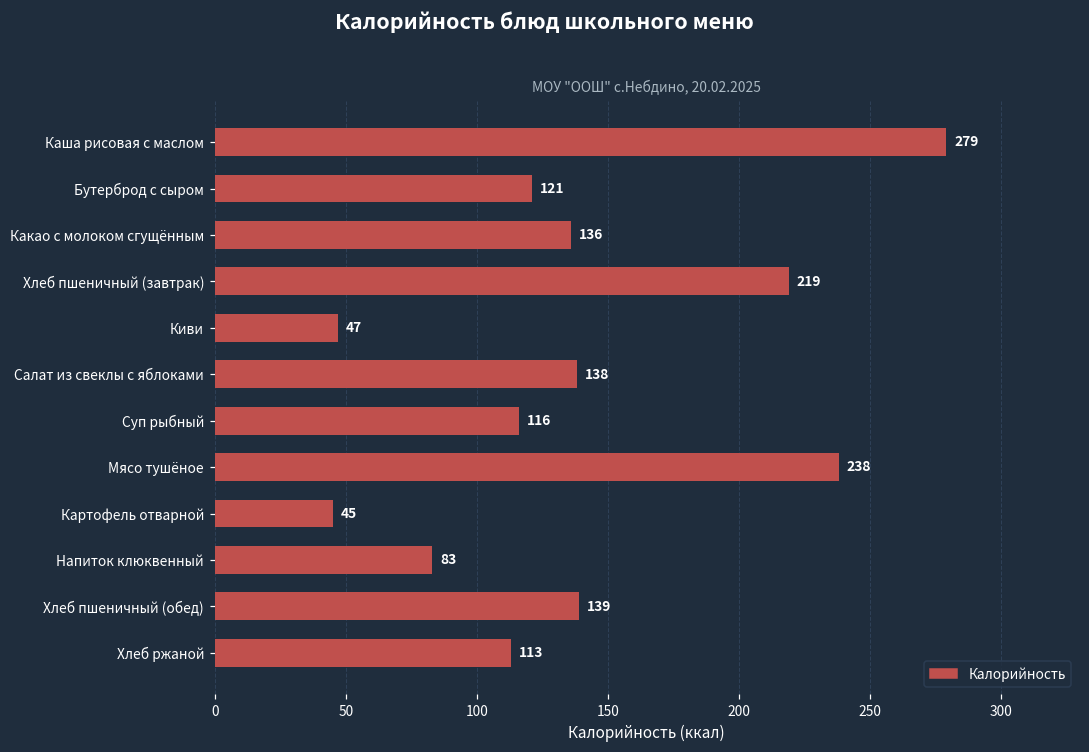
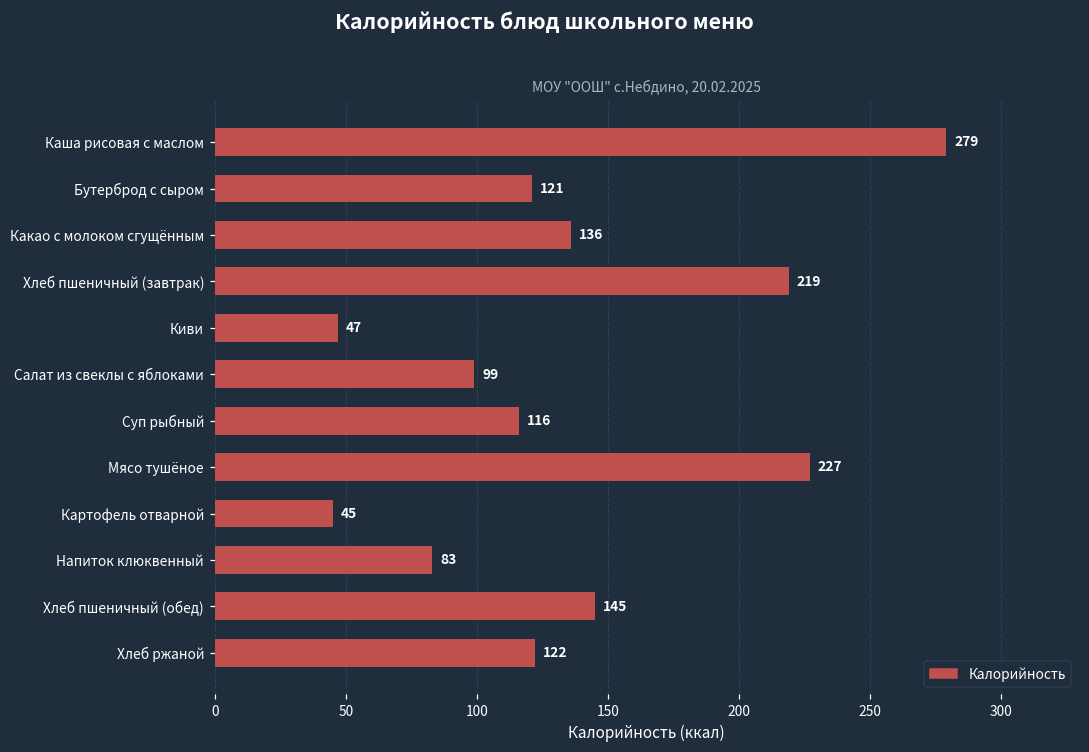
  {
    "Каша рисовая с маслом": 279,
    "Бутерброд с сыром": 121,
    "Какао с молоком сгущённым": 136,
    "Хлеб пшеничный (завтрак)": 219,
    "Киви": 47,
-   "Салат из свеклы с яблоками": 138,
+   "Салат из свеклы с яблоками": 99,
    "Суп рыбный": 116,
-   "Мясо тушёное": 238,
+   "Мясо тушёное": 227,
    "Картофель отварной": 45,
    "Напиток клюквенный": 83,
-   "Хлеб пшеничный (обед)": 139,
-   "Хлеб ржаной": 113
+   "Хлеб пшеничный (обед)": 145,
+   "Хлеб ржаной": 122
  }
